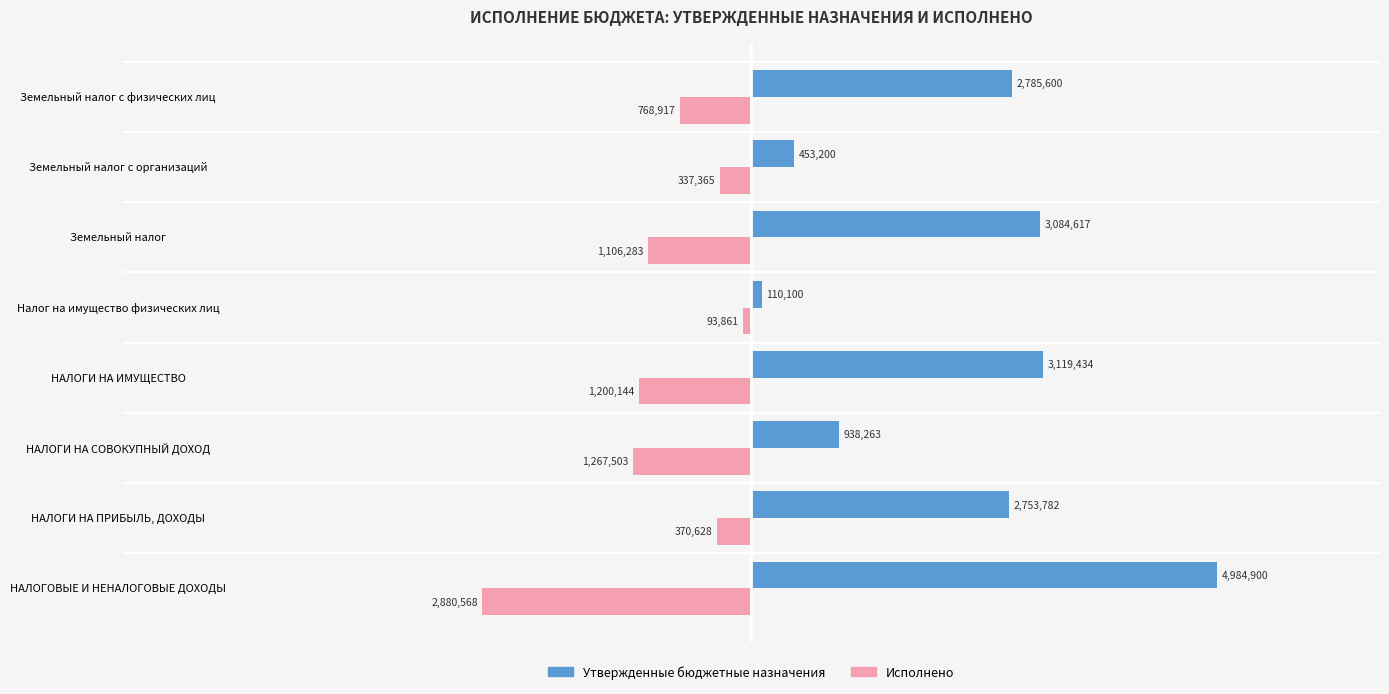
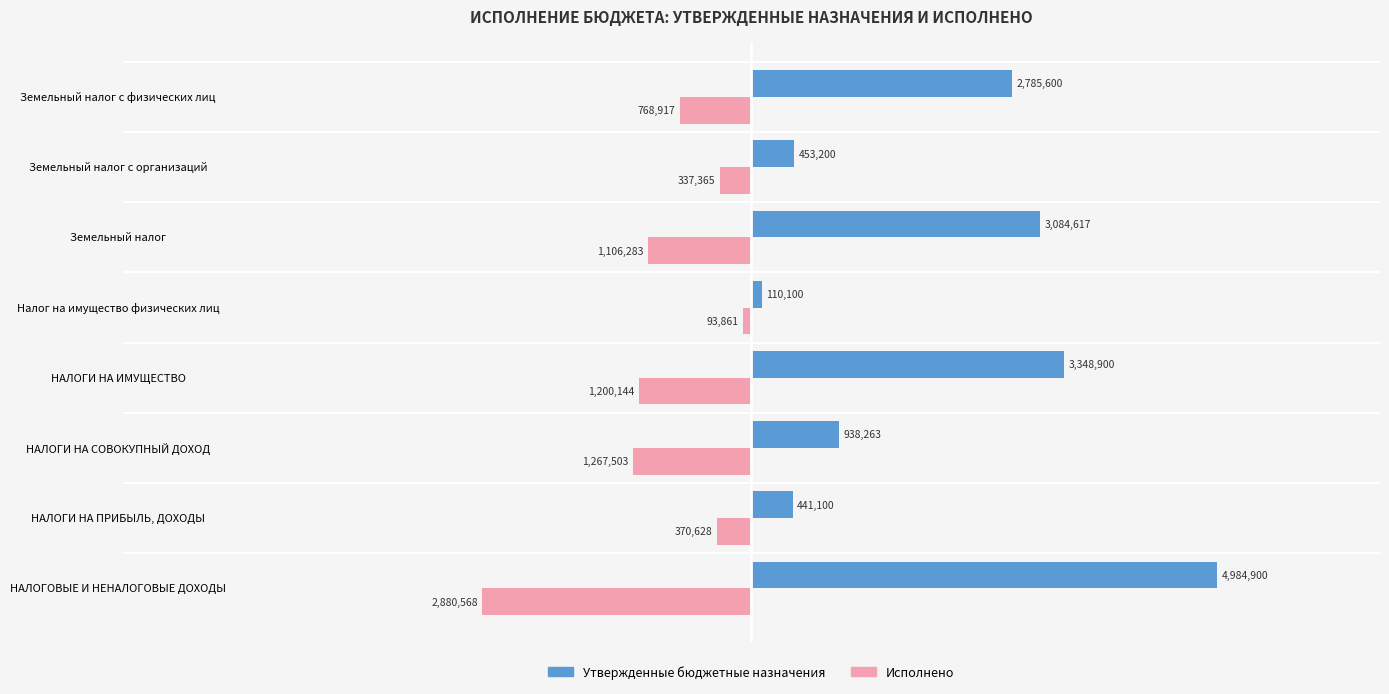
  {
    "Утвержденные бюджетные назначения": {
      "Земельный налог с физических лиц": "2,785,600",
      "Земельный налог с организаций": "453,200",
      "Земельный налог": "3,084,617",
      "Налог на имущество физических лиц": "110,100",
-     "НАЛОГИ НА ИМУЩЕСТВО": "3,119,434",
+     "НАЛОГИ НА ИМУЩЕСТВО": "3,348,900",
      "НАЛОГИ НА СОВОКУПНЫЙ ДОХОД": "938,263",
-     "НАЛОГИ НА ПРИБЫЛЬ, ДОХОДЫ": "2,753,782",
+     "НАЛОГИ НА ПРИБЫЛЬ, ДОХОДЫ": "441,100",
      "НАЛОГОВЫЕ И НЕНАЛОГОВЫЕ ДОХОДЫ": "4,984,900"
    }
  }
